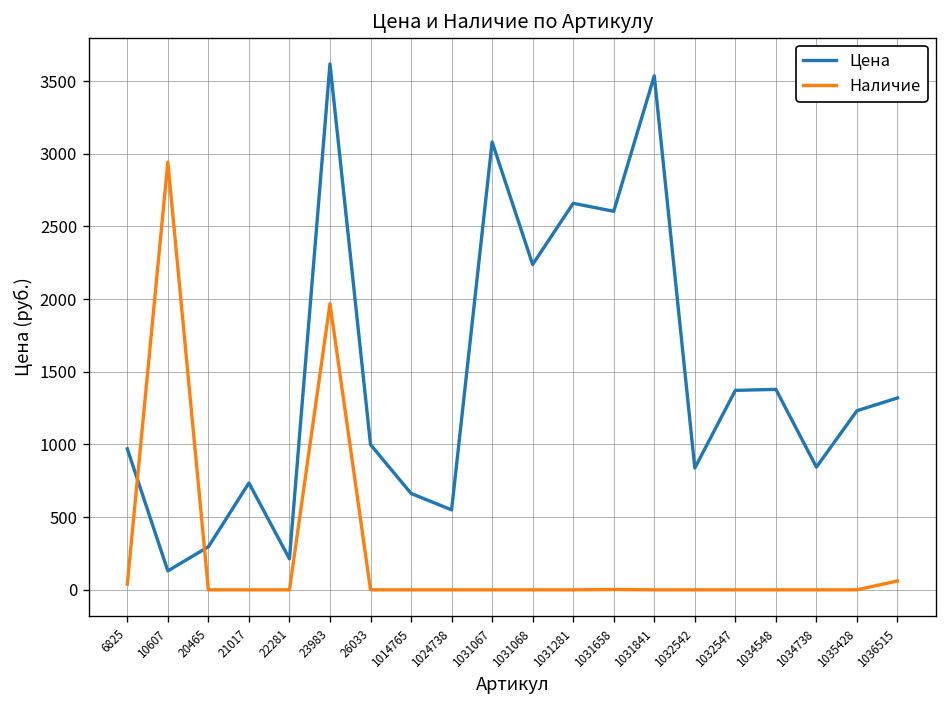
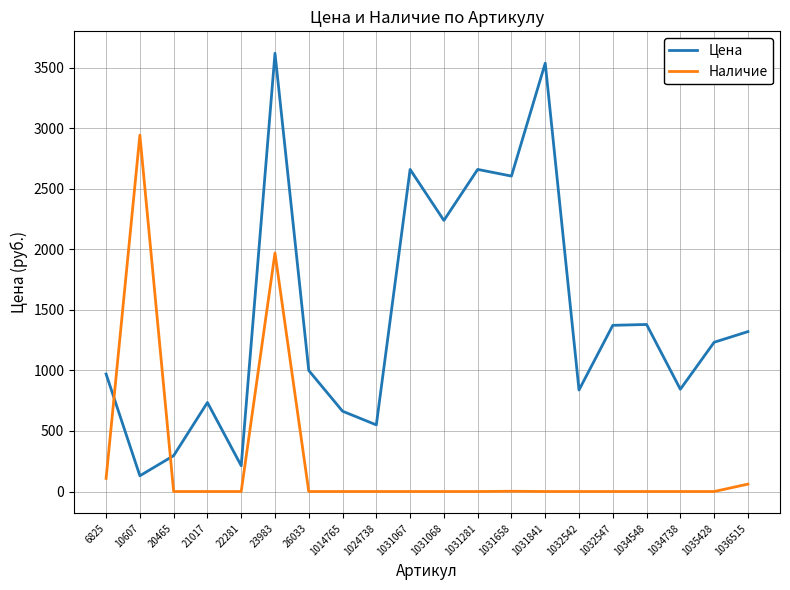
  {
    "Цена": {
      "6825": 970,
      "10607": 130,
      "20465": 300,
      "21017": 740,
      "22281": 210,
      "23983": 3620,
      "26033": 1000,
      "1014765": 660,
      "1024738": 550,
-     "1031067": 3080,
+     "1031067": 2660,
      "1031068": 2240,
      "1031281": 2660,
      "1031658": 2600,
      "1031841": 3540,
      "1032542": 840,
      "1032547": 1370,
      "1034548": 1380,
      "1034738": 840,
      "1035428": 1230,
      "1036515": 1320
    },
    "Наличие": {
-     "6825": 40,
+     "6825": 110,
      "10607": 2940,
      "20465": 0,
      "21017": 0,
      "22281": 0,
      "23983": 1970,
      "26033": 0,
      "1014765": 0,
      "1024738": 0,
      "1031067": 0,
      "1031068": 0,
      "1031281": 0,
      "1031658": 0,
      "1031841": 0,
      "1032542": 0,
      "1032547": 0,
      "1034548": 0,
      "1034738": 0,
      "1035428": 0,
      "1036515": 60
    }
  }
